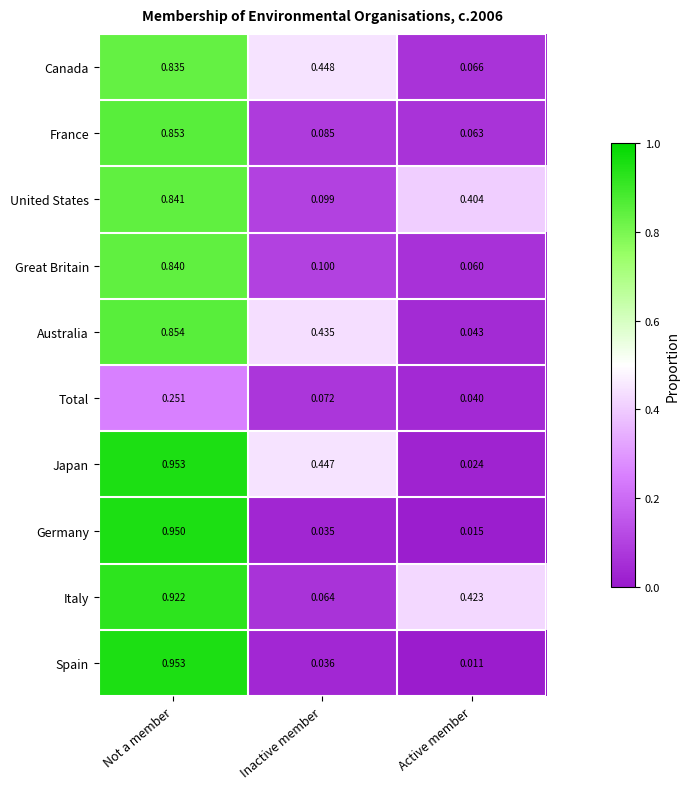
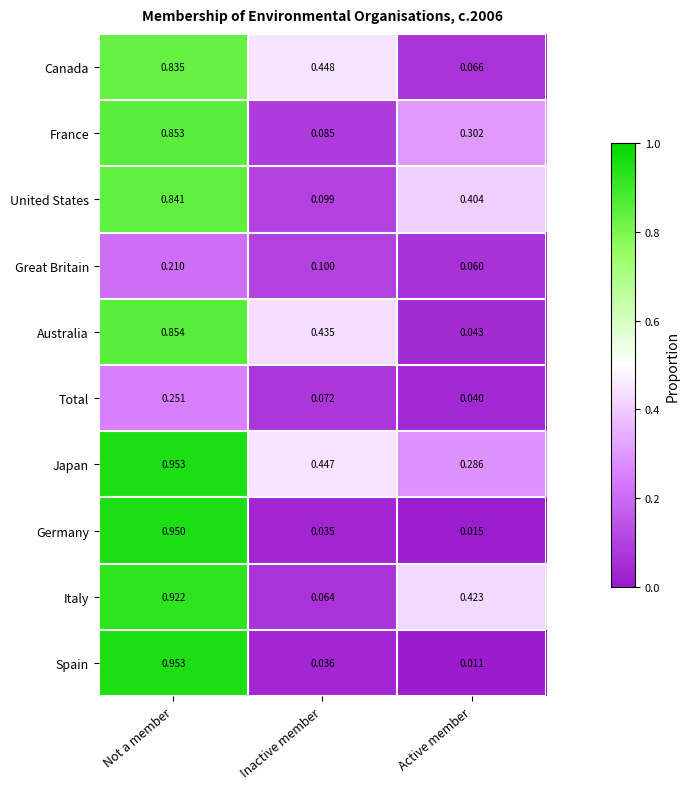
  {
    "Canada": {
      "Not a member": 0.835,
      "Inactive member": 0.448,
      "Active member": 0.066
    },
    "France": {
      "Not a member": 0.853,
      "Inactive member": 0.085,
-     "Active member": 0.063
+     "Active member": 0.302
    },
    "United States": {
      "Not a member": 0.841,
      "Inactive member": 0.099,
      "Active member": 0.404
    },
    "Great Britain": {
-     "Not a member": 0.840,
+     "Not a member": 0.210,
      "Inactive member": 0.100,
      "Active member": 0.060
    },
    "Australia": {
      "Not a member": 0.854,
      "Inactive member": 0.435,
      "Active member": 0.043
    },
    "Total": {
      "Not a member": 0.251,
      "Inactive member": 0.072,
      "Active member": 0.040
    },
    "Japan": {
      "Not a member": 0.953,
      "Inactive member": 0.447,
-     "Active member": 0.024
+     "Active member": 0.286
    },
    "Germany": {
      "Not a member": 0.950,
      "Inactive member": 0.035,
      "Active member": 0.015
    },
    "Italy": {
      "Not a member": 0.922,
      "Inactive member": 0.064,
      "Active member": 0.423
    },
    "Spain": {
      "Not a member": 0.953,
      "Inactive member": 0.036,
      "Active member": 0.011
    }
  }
